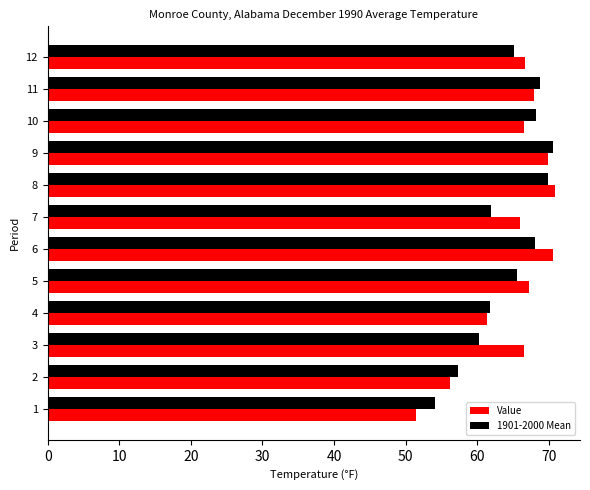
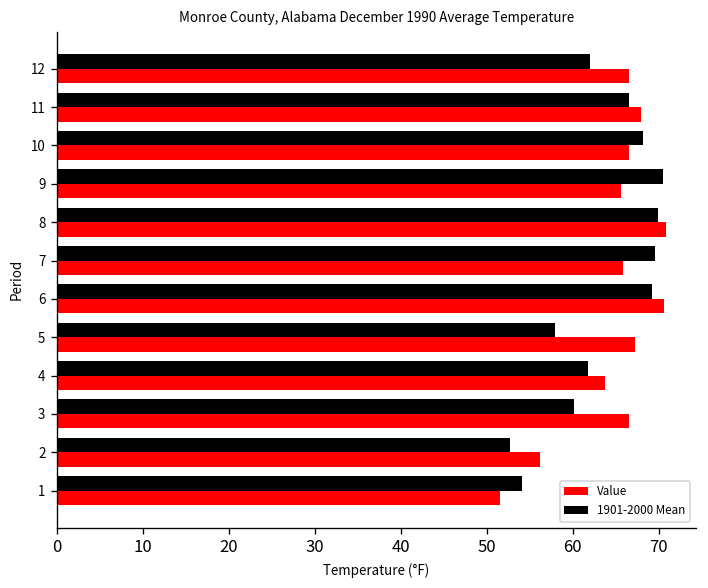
  {
    "Value": {
      "12": 67,
      "11": 68,
      "10": 67,
-     "9": 70,
+     "9": 66,
      "8": 71,
      "7": 66,
      "6": 71,
      "5": 67,
-     "4": 61,
+     "4": 64,
      "3": 67,
      "2": 56,
      "1": 52
    },
    "1901-2000 Mean": {
-     "12": 65,
-     "11": 69,
+     "12": 62,
+     "11": 67,
      "10": 68,
      "9": 71,
      "8": 70,
-     "7": 62,
-     "6": 68,
-     "5": 66,
+     "7": 70,
+     "6": 69,
+     "5": 58,
      "4": 62,
      "3": 60,
-     "2": 57,
+     "2": 53,
      "1": 54
    }
  }
